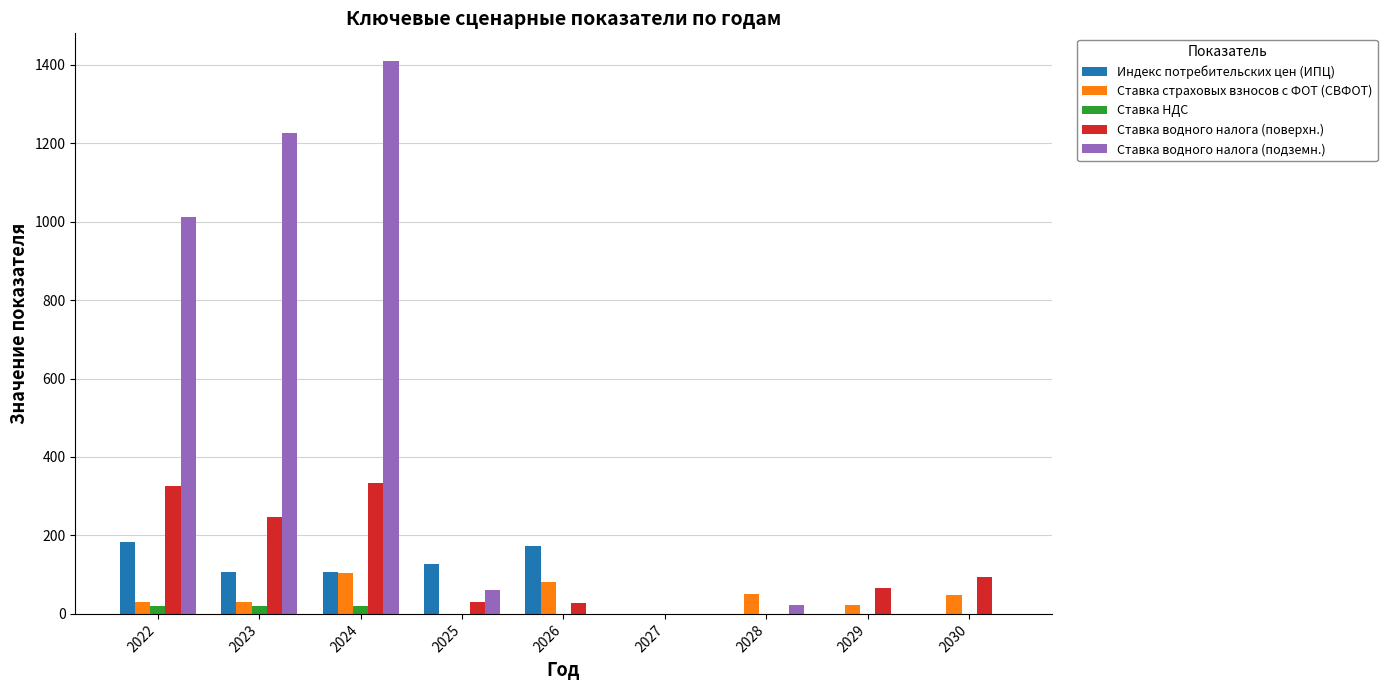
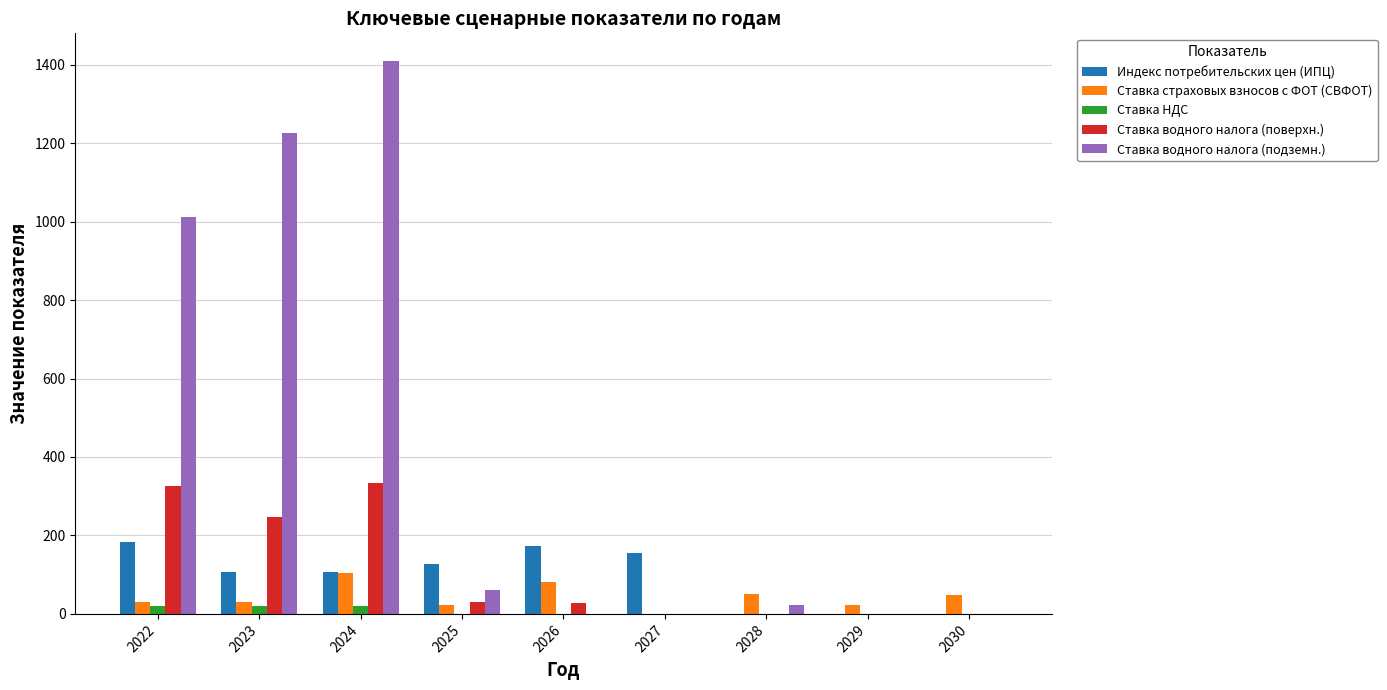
  {
    "Индекс потребительских цен (ИПЦ)": {
      "2022": 180,
      "2023": 110,
      "2024": 110,
      "2025": 130,
      "2026": 170,
-     "2027": 0,
+     "2027": 160,
      "2028": 0,
      "2029": 0,
      "2030": 0
    },
    "Ставка страховых взносов с ФОТ (СВФОТ)": {
      "2022": 30,
      "2023": 30,
      "2024": 100,
-     "2025": 0,
+     "2025": 20,
      "2026": 80,
      "2027": 0,
      "2028": 50,
      "2029": 20,
      "2030": 50
    },
    "Ставка НДС": {
      "2022": 20,
      "2023": 20,
      "2024": 20,
      "2025": 0,
      "2026": 0,
      "2027": 0,
      "2028": 0,
      "2029": 0,
      "2030": 0
    },
    "Ставка водного налога (поверхн.)": {
      "2022": 330,
      "2023": 250,
      "2024": 330,
      "2025": 30,
      "2026": 30,
      "2027": 0,
      "2028": 0,
-     "2029": 70,
-     "2030": 90
+     "2029": 0,
+     "2030": 0
    },
    "Ставка водного налога (подземн.)": {
      "2022": 1010,
      "2023": 1220,
      "2024": 1410,
      "2025": 60,
      "2026": 0,
      "2027": 0,
      "2028": 20,
      "2029": 0,
      "2030": 0
    }
  }
